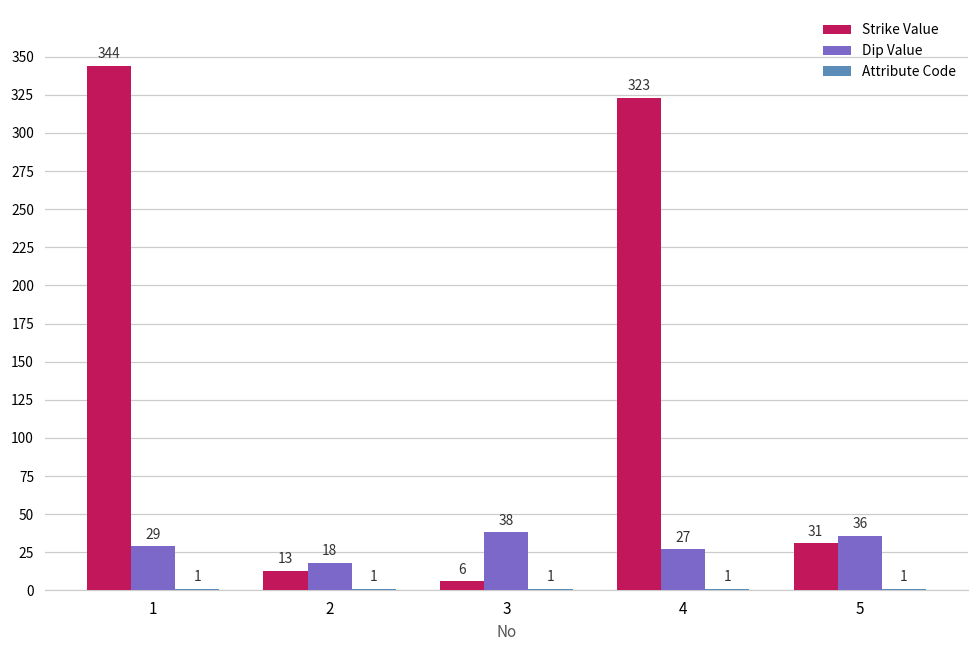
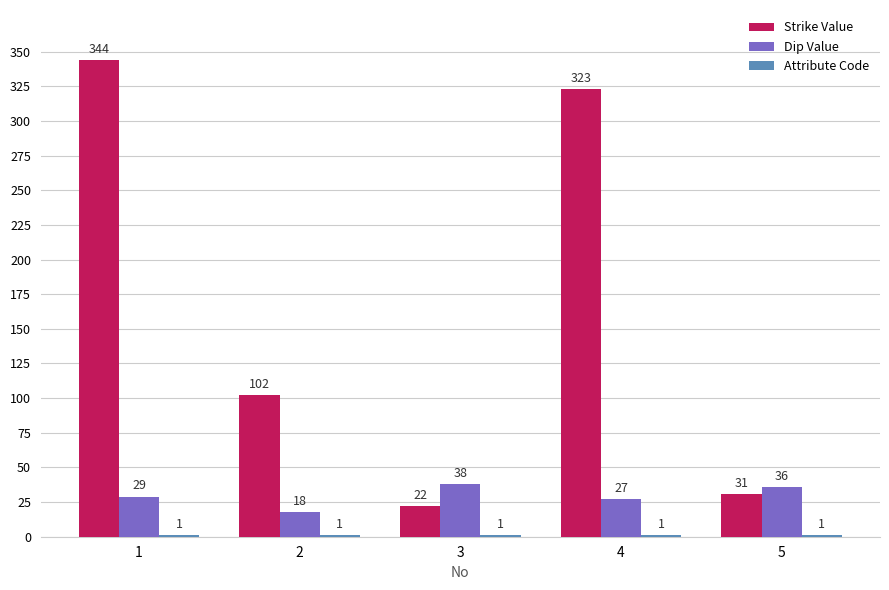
  {
    "Strike Value": {
      "1": 344,
-     "2": 13,
-     "3": 6,
+     "2": 102,
+     "3": 22,
      "4": 323,
      "5": 31
    }
  }
